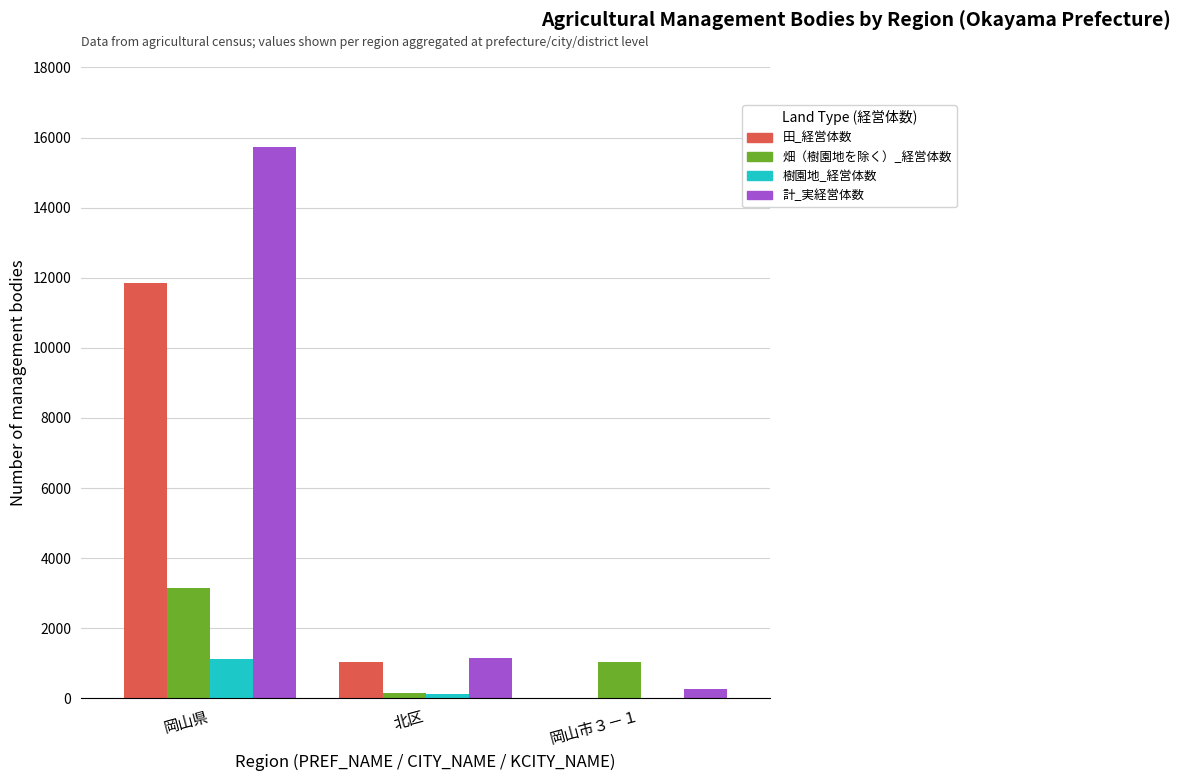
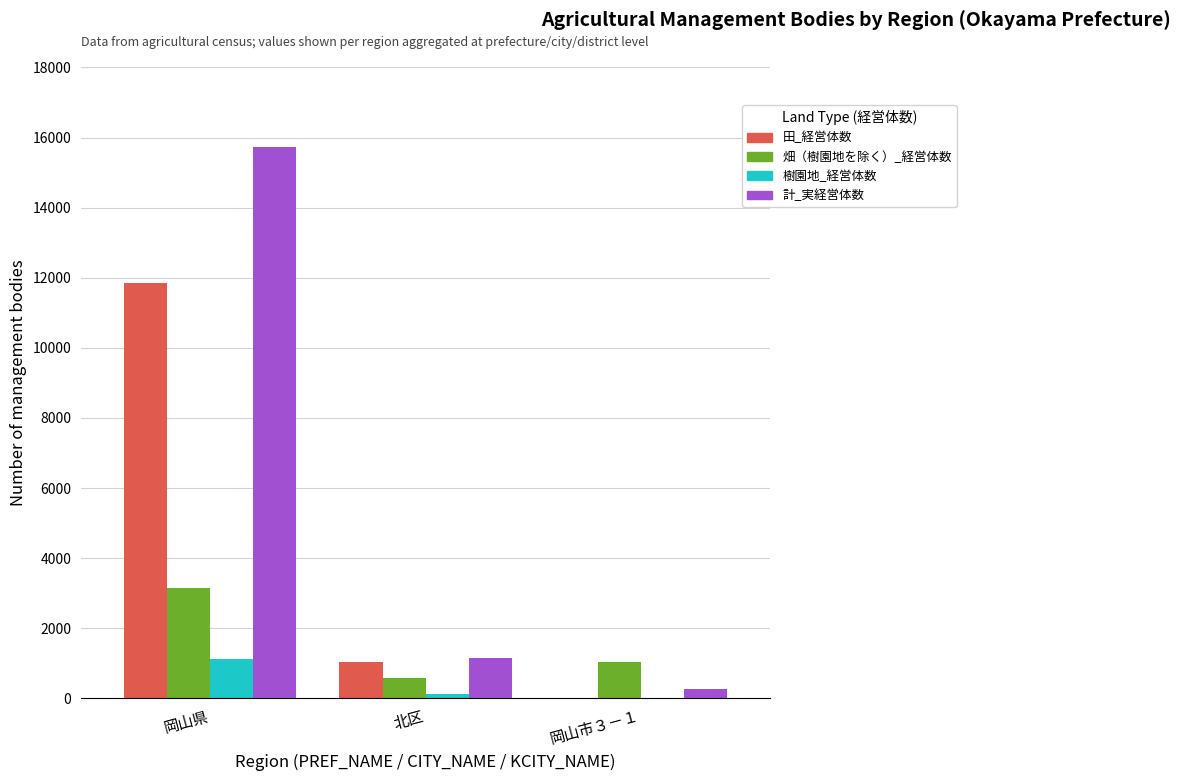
  {
    "田_経営体数": {
      "岡山県": 11900,
      "北区": 1000
    },
    "畑（樹園地を除く）_経営体数": {
      "岡山県": 3200,
-     "北区": 200,
+     "北区": 600,
      "岡山市３－１": 1000
    },
    "樹園地_経営体数": {
      "岡山県": 1100,
      "北区": 100,
      "岡山市３－１": 0
    },
    "計_実経営体数": {
      "岡山県": 15700,
      "北区": 1200,
      "岡山市３－１": 300
    }
  }
